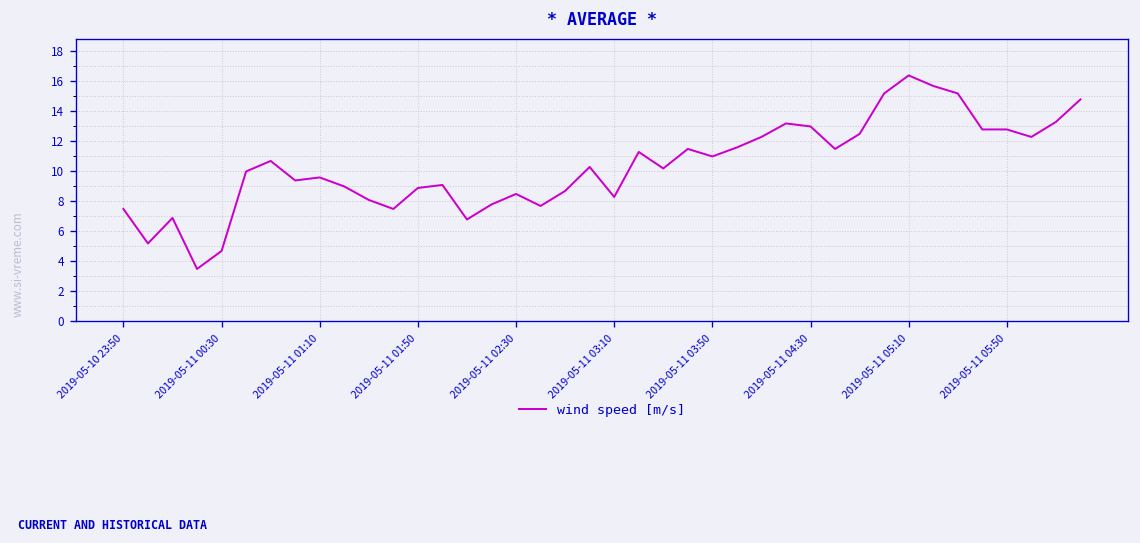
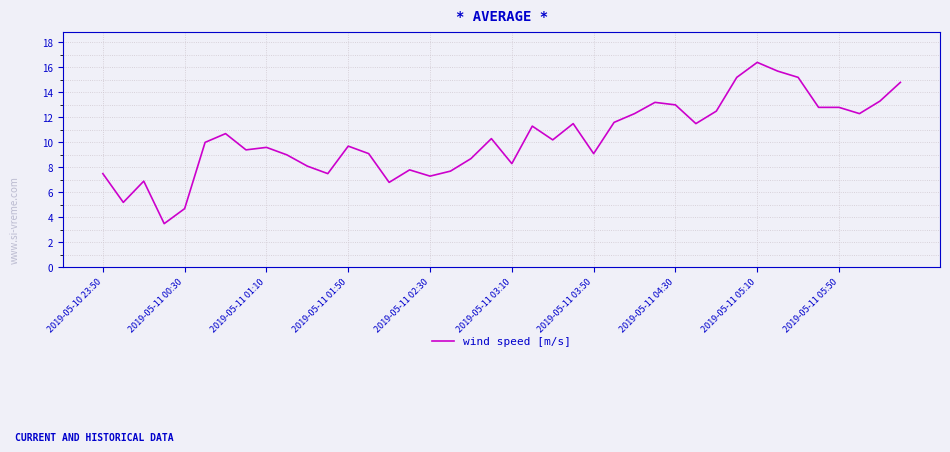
  {
    "2019-05-10 23:50": 7.5,
    "2019-05-11 00:30": 4.7,
    "2019-05-11 01:10": 9.6,
-   "2019-05-11 01:50": 8.9,
-   "2019-05-11 02:30": 8.5,
+   "2019-05-11 01:50": 9.7,
+   "2019-05-11 02:30": 7.3,
    "2019-05-11 03:10": 8.3,
-   "2019-05-11 03:50": 11.0,
+   "2019-05-11 03:50": 9.1,
    "2019-05-11 04:30": 13.0,
    "2019-05-11 05:10": 16.4,
    "2019-05-11 05:50": 12.8
  }
